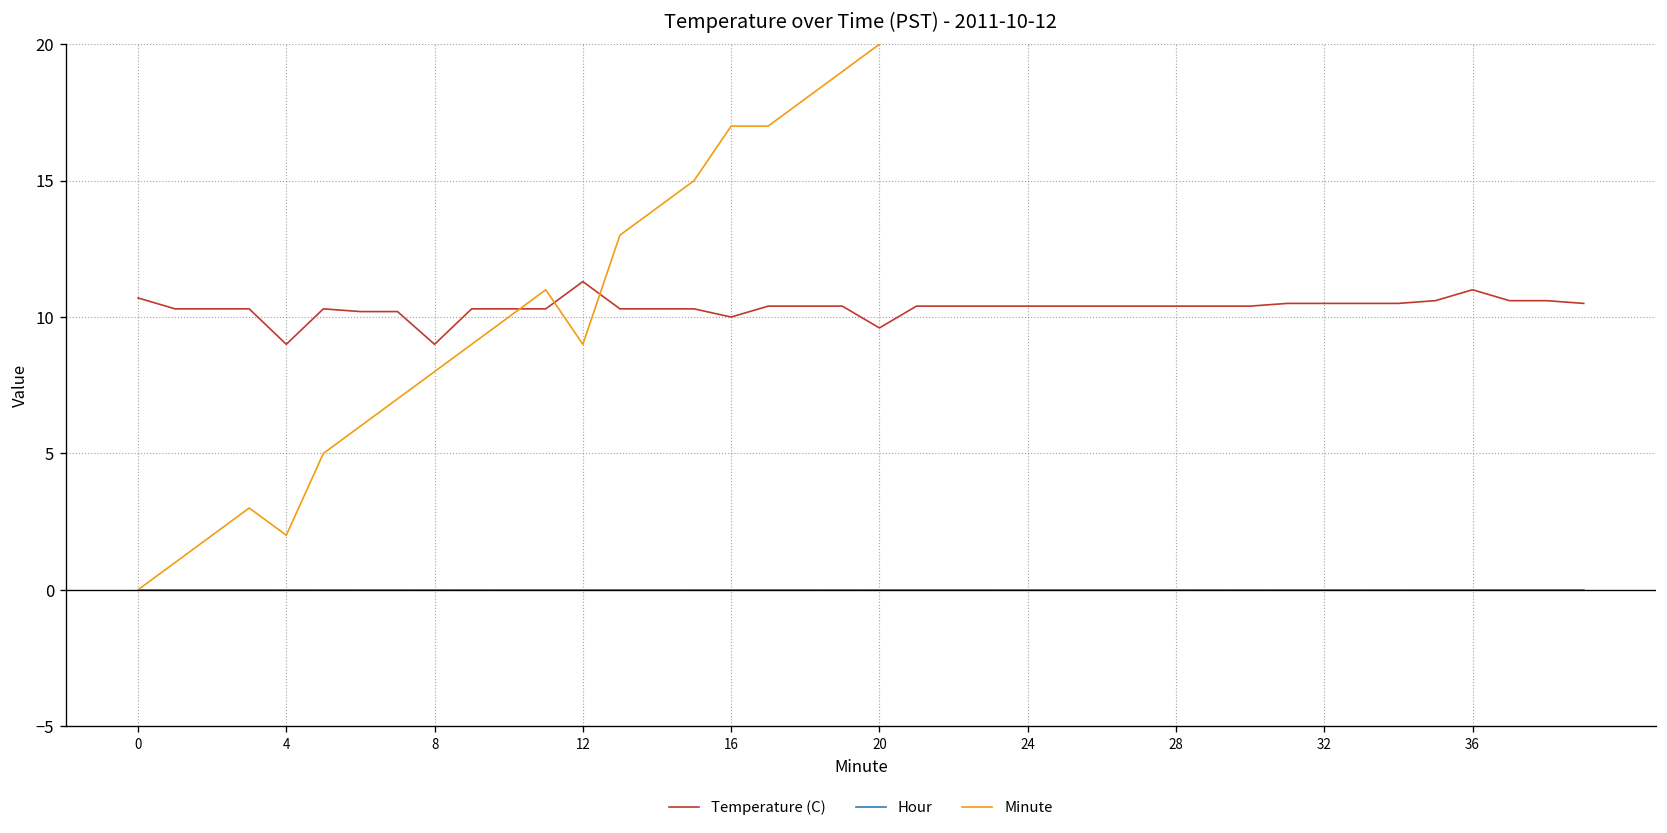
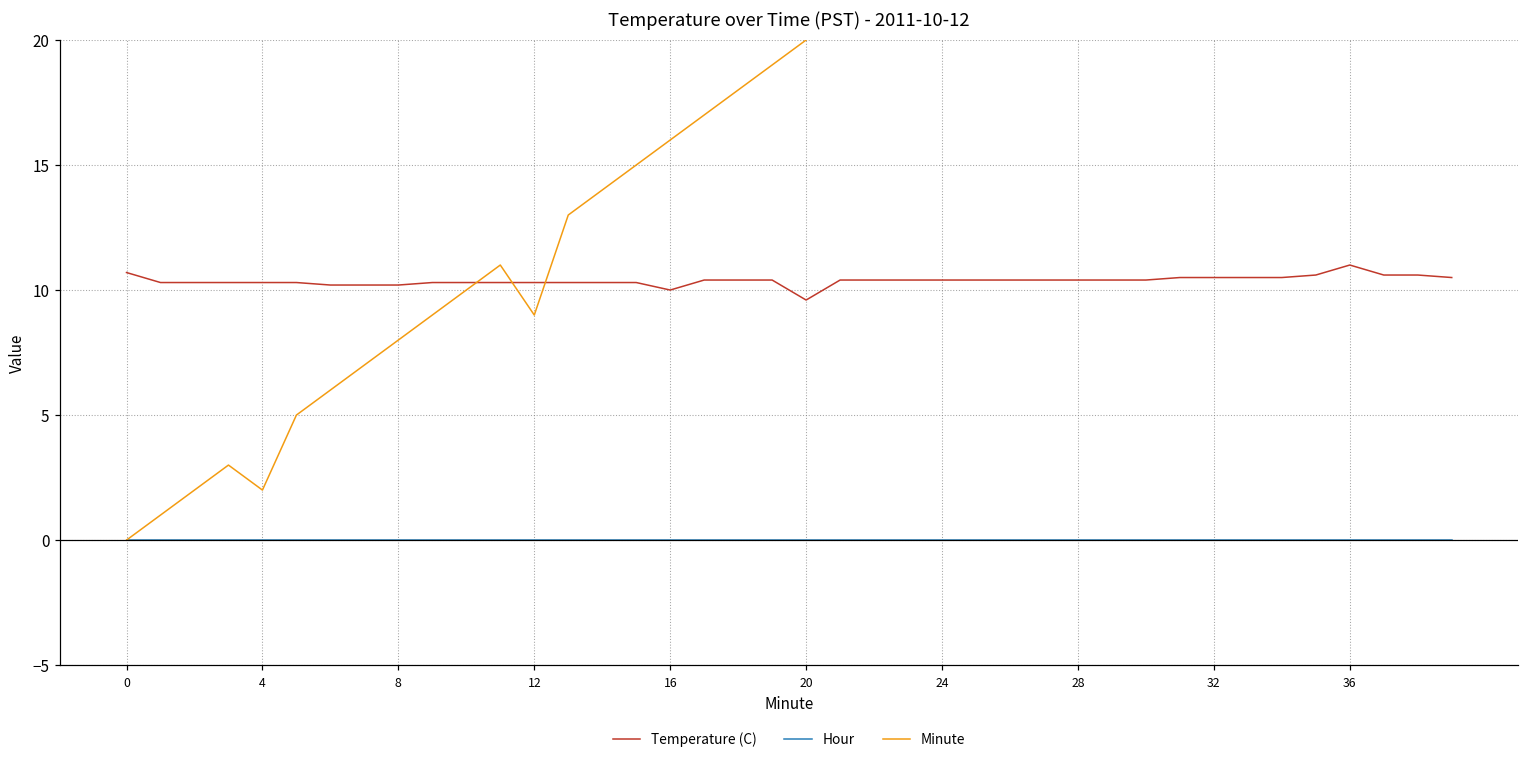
  {
    "Temperature (C)": {
      "0": 10.7,
-     "4": 9.0,
-     "8": 9.0,
-     "12": 11.3,
+     "4": 10.3,
+     "8": 10.2,
+     "12": 10.3,
      "16": 10.0,
      "20": 9.6,
      "24": 10.4,
      "28": 10.4,
      "32": 10.5,
      "36": 11.0
    },
    "Hour": {
      "4": 0.0,
      "8": 0.0,
      "12": 0.0,
      "16": 0.0,
      "20": 0.0,
      "24": 0.0,
      "28": 0.0,
      "32": 0.0,
      "36": 0.0
    },
    "Minute": {
      "4": 2,
      "8": 8,
      "12": 9,
-     "16": 17,
+     "16": 16,
      "20": 20
    }
  }
